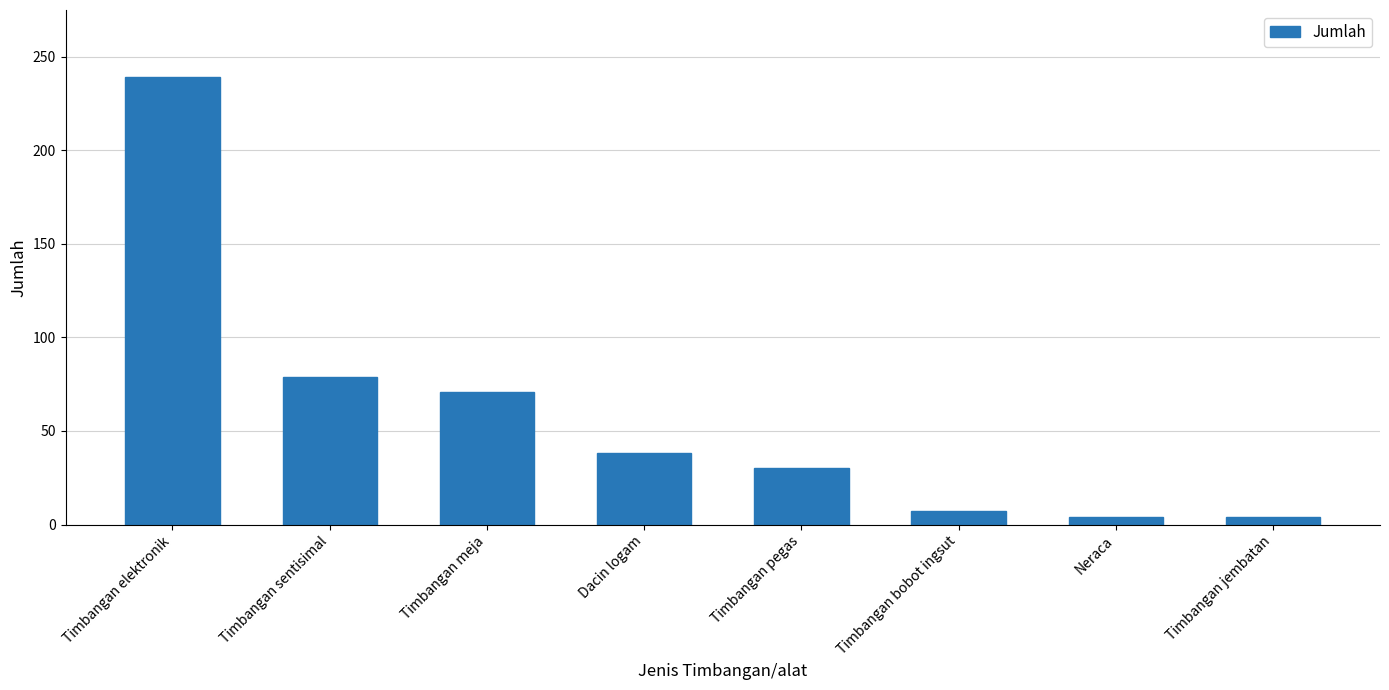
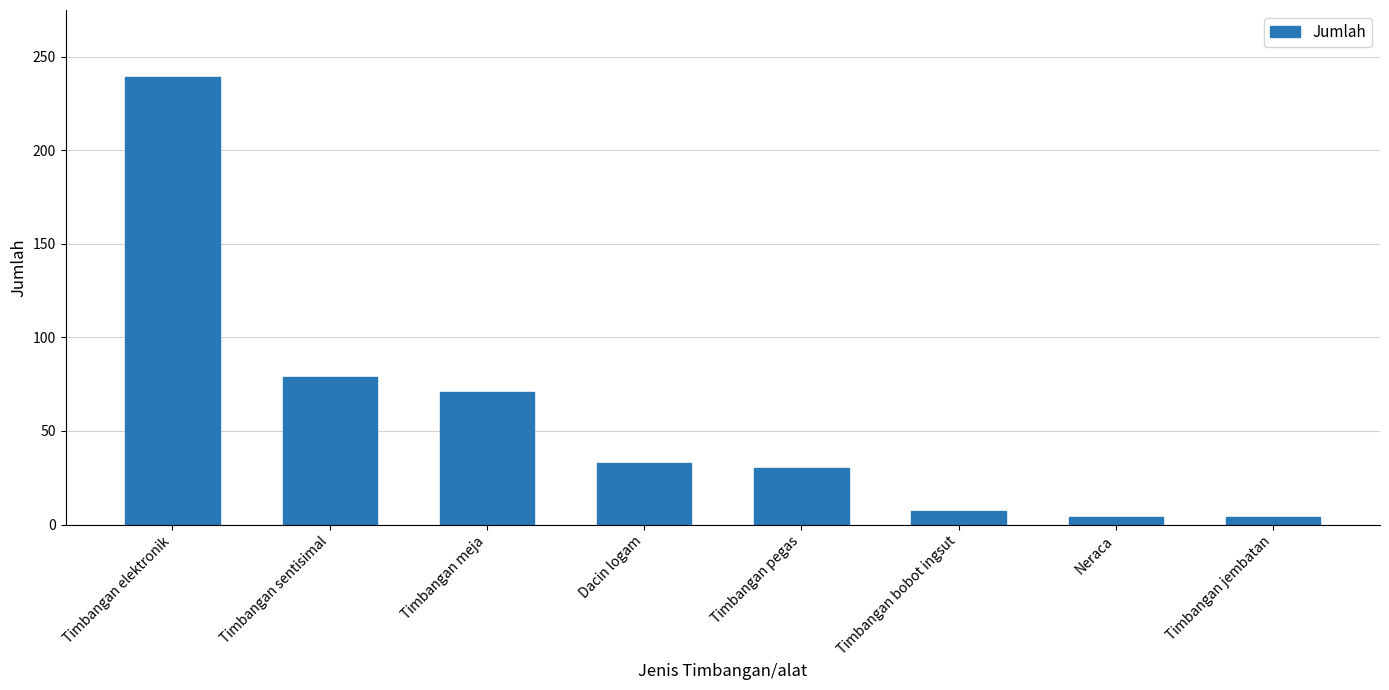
  {
    "Timbangan elektronik": 239,
    "Timbangan sentisimal": 79,
    "Timbangan meja": 71,
-   "Dacin logam": 38,
+   "Dacin logam": 33,
    "Timbangan pegas": 30,
    "Timbangan bobot ingsut": 7,
    "Neraca": 4,
    "Timbangan jembatan": 4
  }
